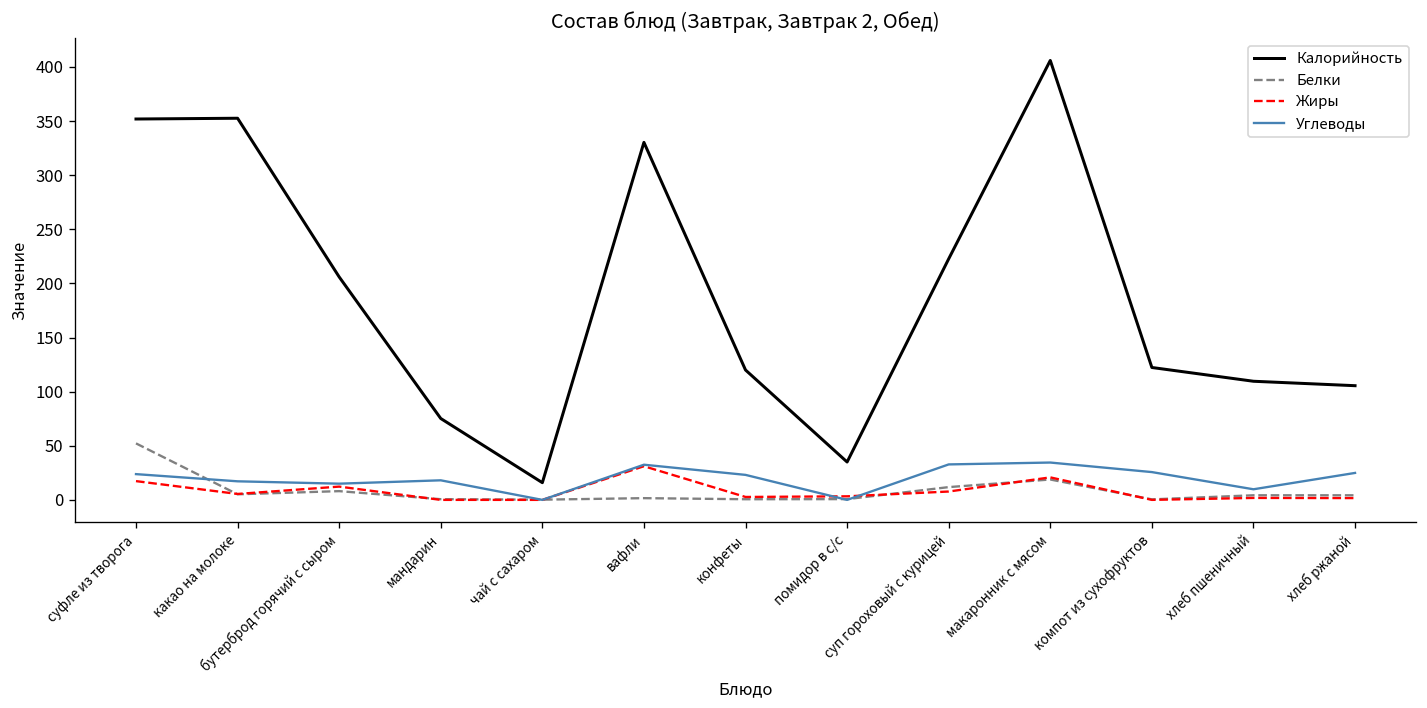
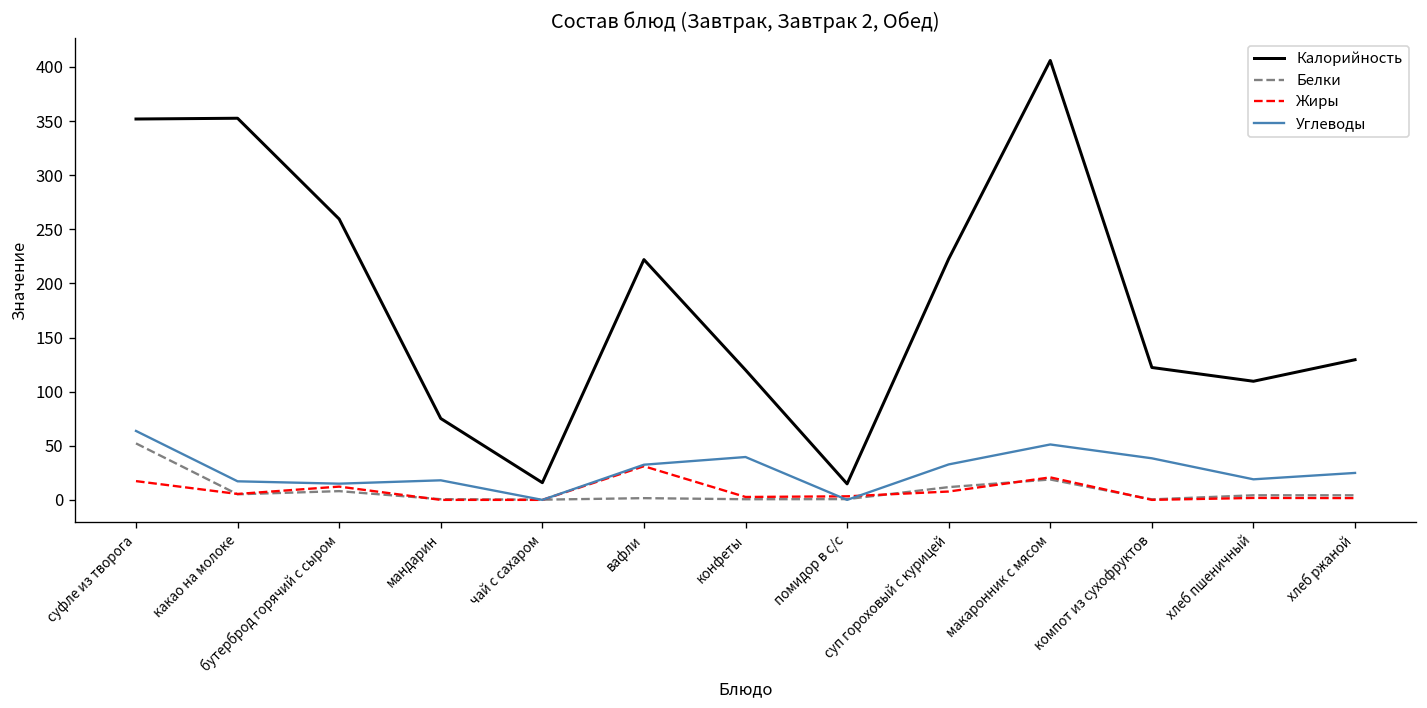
  {
    "Калорийность": {
      "суфле из творога": 350,
      "какао на молоке": 350,
-     "бутерброд горячий с сыром": 210,
+     "бутерброд горячий с сыром": 260,
      "мандарин": 80,
      "чай с сахаром": 20,
-     "вафли": 330,
+     "вафли": 220,
      "конфеты": 120,
-     "помидор в с/с": 40,
+     "помидор в с/с": 10,
      "суп гороховый с курицей": 220,
      "макаронник с мясом": 410,
      "компот из сухофруктов": 120,
      "хлеб пшеничный": 110,
-     "хлеб ржаной": 110
+     "хлеб ржаной": 130
    },
    "Белки": {
      "суфле из творога": 50,
      "бутерброд горячий с сыром": 10,
      "вафли": 0,
      "суп гороховый с курицей": 10
    },
    "Жиры": {
      "суфле из творога": 20,
      "суп гороховый с курицей": 10
    },
    "Углеводы": {
-     "суфле из творога": 20,
+     "суфле из творога": 60,
      "какао на молоке": 20,
      "мандарин": 20,
-     "конфеты": 20,
+     "конфеты": 40,
      "суп гороховый с курицей": 30,
-     "макаронник с мясом": 30,
-     "компот из сухофруктов": 30,
-     "хлеб пшеничный": 10,
+     "макаронник с мясом": 50,
+     "компот из сухофруктов": 40,
+     "хлеб пшеничный": 20,
      "хлеб ржаной": 20
    }
  }
